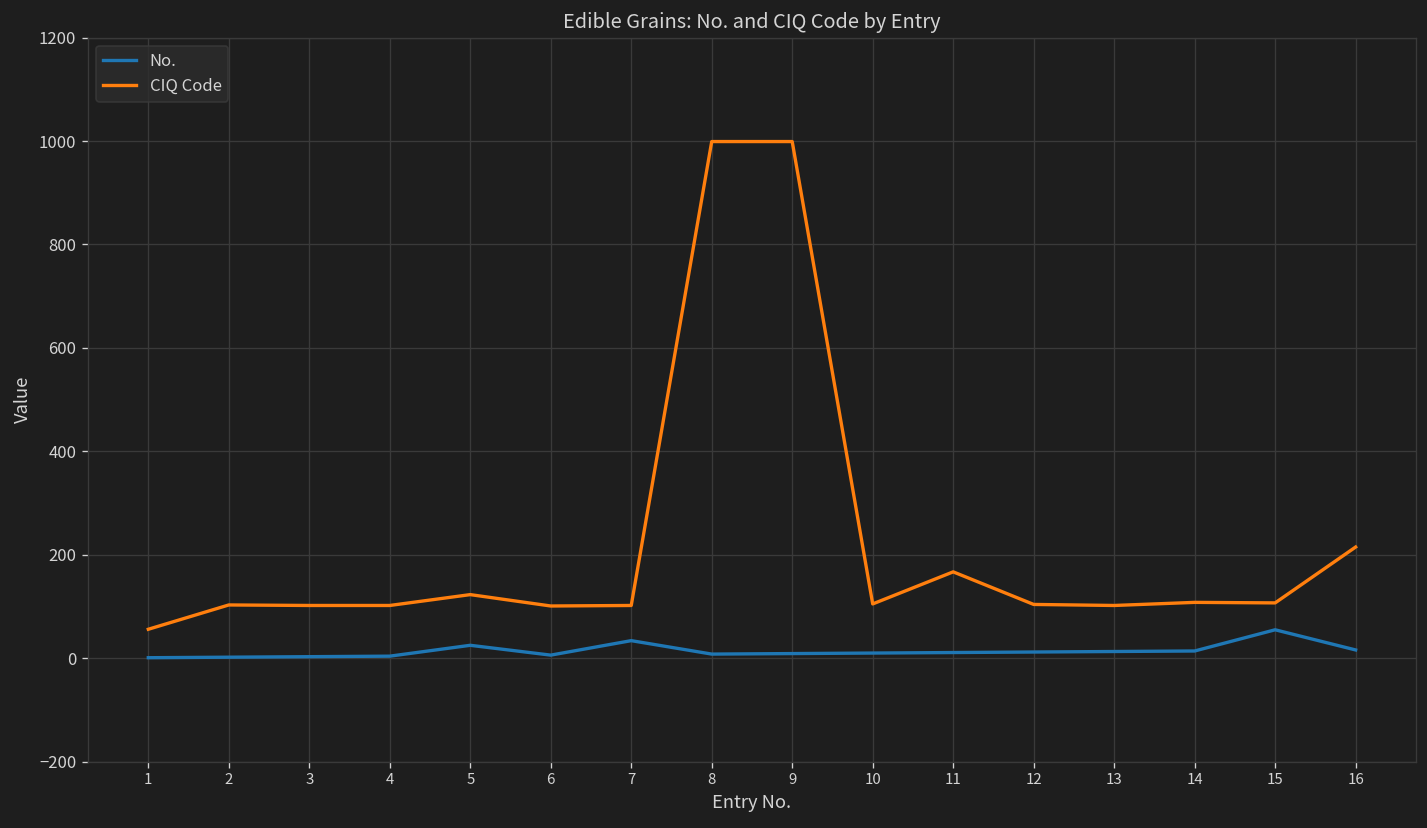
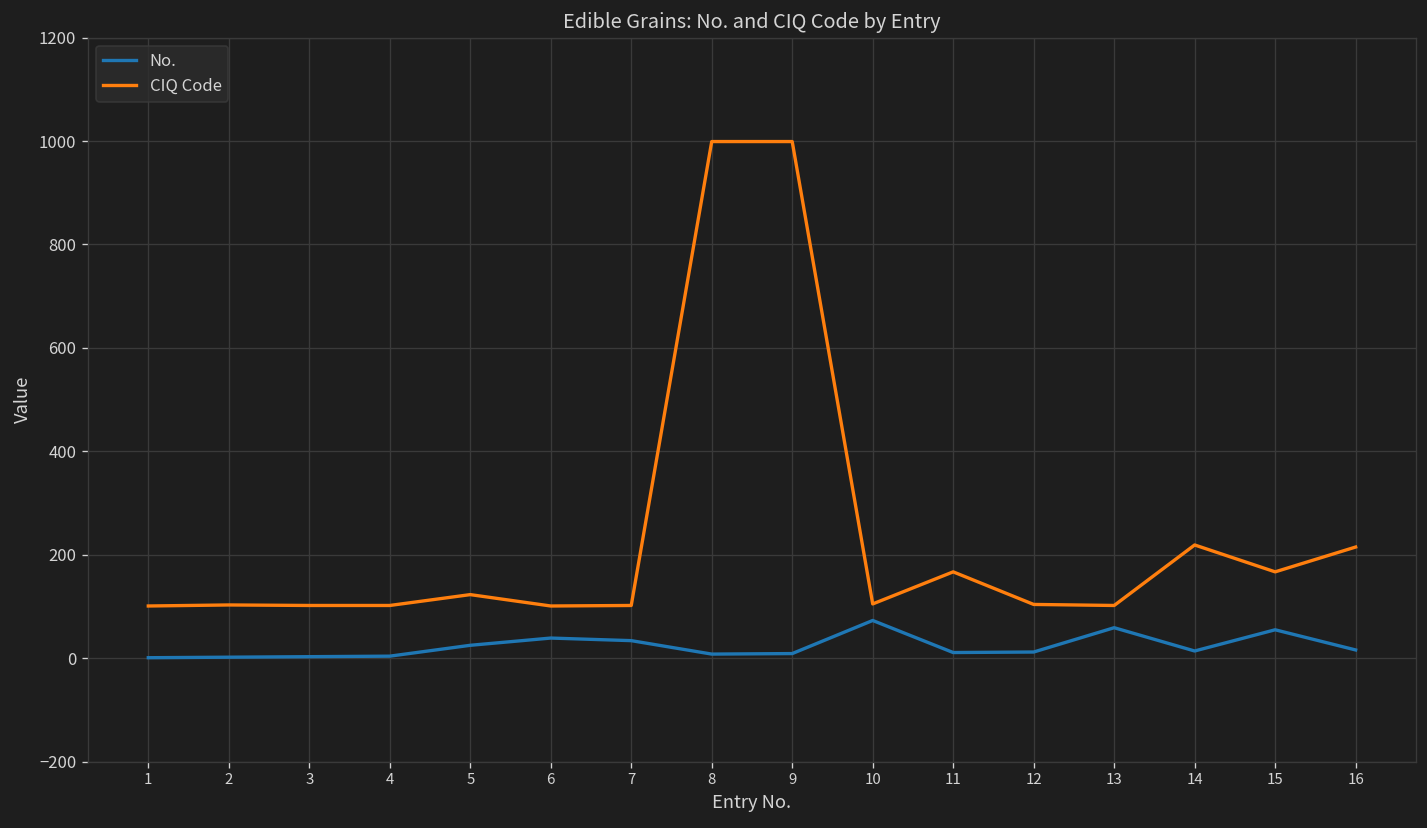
  {
    "No.": {
      "1": 0,
      "2": 0,
      "3": 0,
      "4": 0,
      "5": 30,
-     "6": 10,
+     "6": 40,
      "7": 30,
      "8": 10,
      "9": 10,
-     "10": 10,
+     "10": 70,
      "11": 10,
      "12": 10,
-     "13": 10,
+     "13": 60,
      "14": 10,
      "15": 60,
      "16": 20
    },
    "CIQ Code": {
-     "1": 60,
+     "1": 100,
      "2": 100,
      "3": 100,
      "4": 100,
      "5": 120,
      "6": 100,
      "7": 100,
      "8": 1000,
      "9": 1000,
      "10": 110,
      "11": 170,
      "12": 100,
      "13": 100,
-     "14": 110,
-     "15": 110,
+     "14": 220,
+     "15": 170,
      "16": 220
    }
  }
